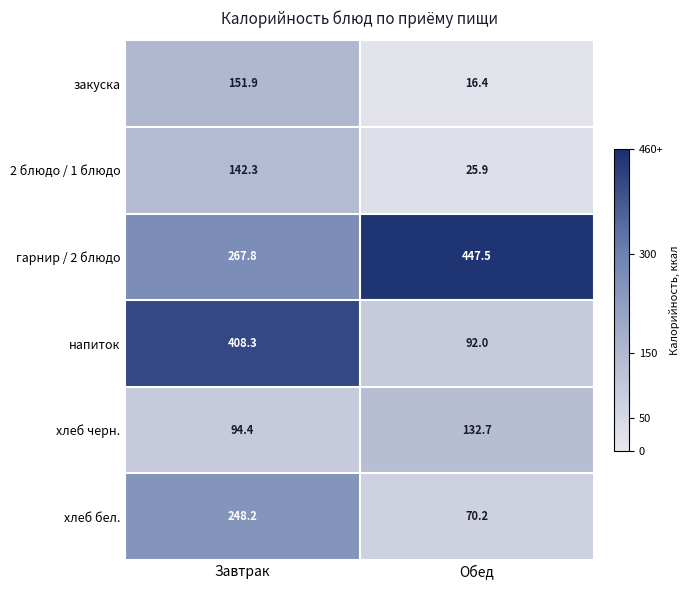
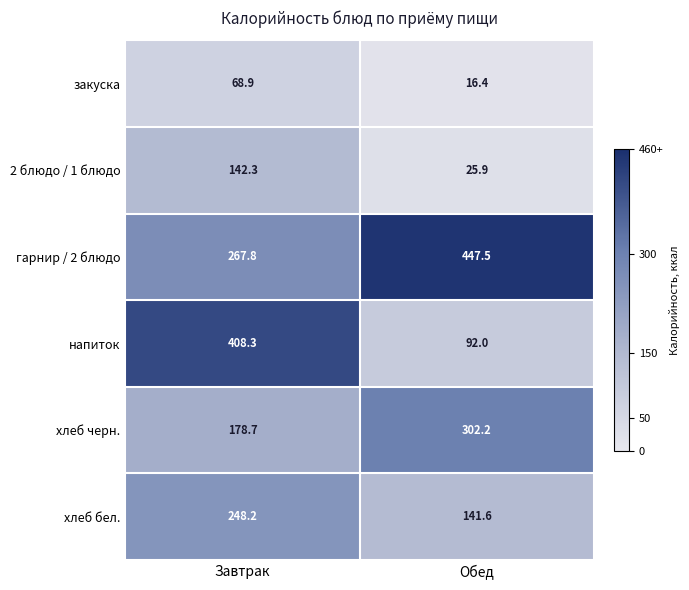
  {
    "закуска": {
-     "Завтрак": 151.9,
+     "Завтрак": 68.9,
      "Обед": 16.4
    },
    "2 блюдо / 1 блюдо": {
      "Завтрак": 142.3,
      "Обед": 25.9
    },
    "гарнир / 2 блюдо": {
      "Завтрак": 267.8,
      "Обед": 447.5
    },
    "напиток": {
      "Завтрак": 408.3,
      "Обед": 92.0
    },
    "хлеб черн.": {
-     "Завтрак": 94.4,
-     "Обед": 132.7
+     "Завтрак": 178.7,
+     "Обед": 302.2
    },
    "хлеб бел.": {
      "Завтрак": 248.2,
-     "Обед": 70.2
+     "Обед": 141.6
    }
  }
